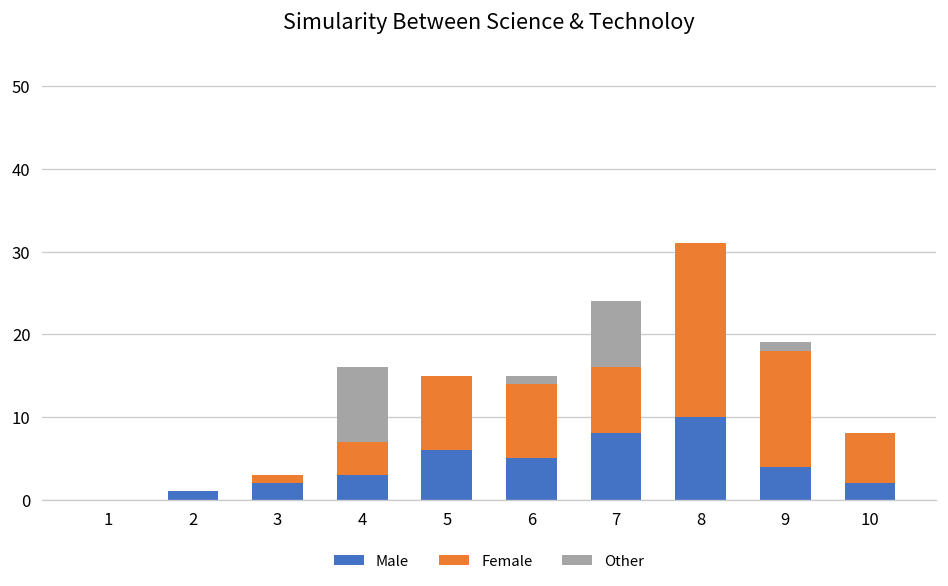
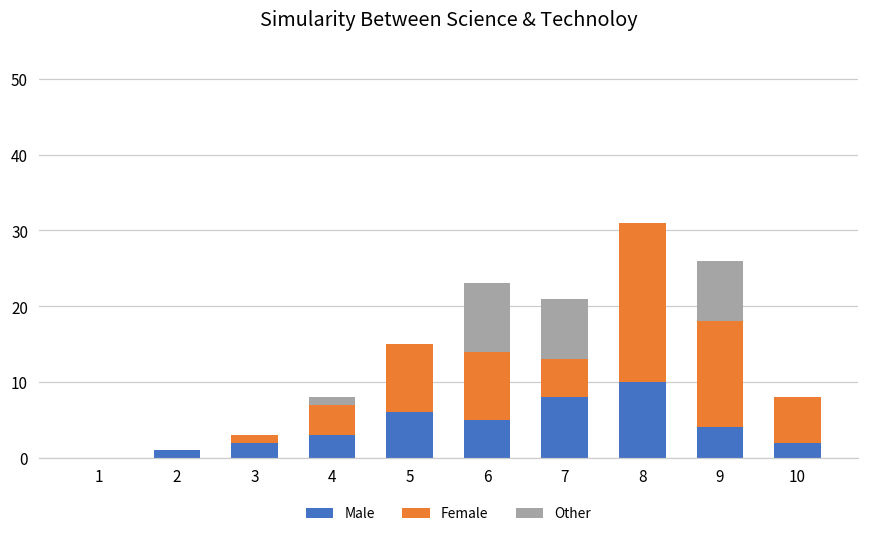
  {
    "Male": {
      "1": 0,
      "2": 1,
      "3": 2,
      "4": 3,
      "5": 6,
      "6": 5,
      "7": 8,
      "8": 10,
      "9": 4,
      "10": 2
    },
    "Female": {
      "1": 0,
      "2": 0,
      "3": 1,
      "4": 4,
      "5": 9,
      "6": 9,
-     "7": 8,
+     "7": 5,
      "8": 21,
      "9": 14,
      "10": 6
    },
    "Other": {
      "1": 0,
      "2": 0,
      "3": 0,
-     "4": 9,
+     "4": 1,
      "5": 0,
-     "6": 1,
+     "6": 9,
      "7": 8,
      "8": 0,
-     "9": 1,
+     "9": 8,
      "10": 0
    }
  }
